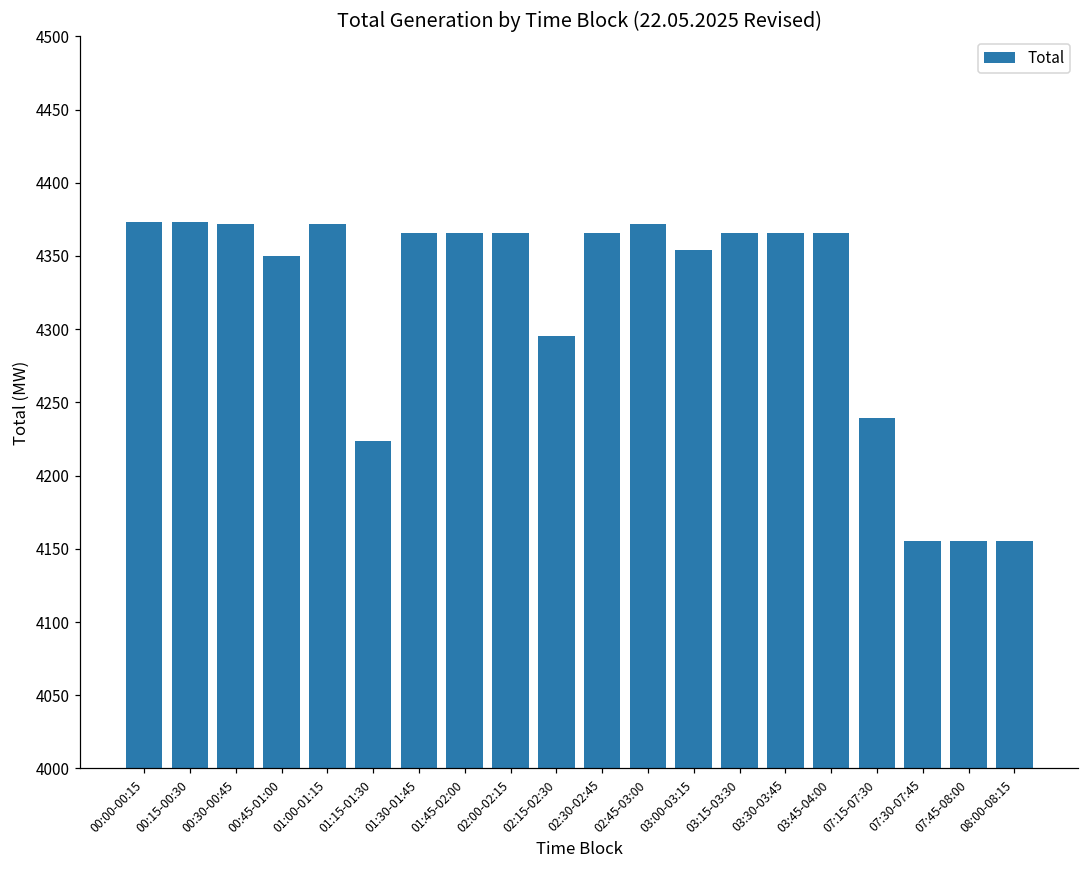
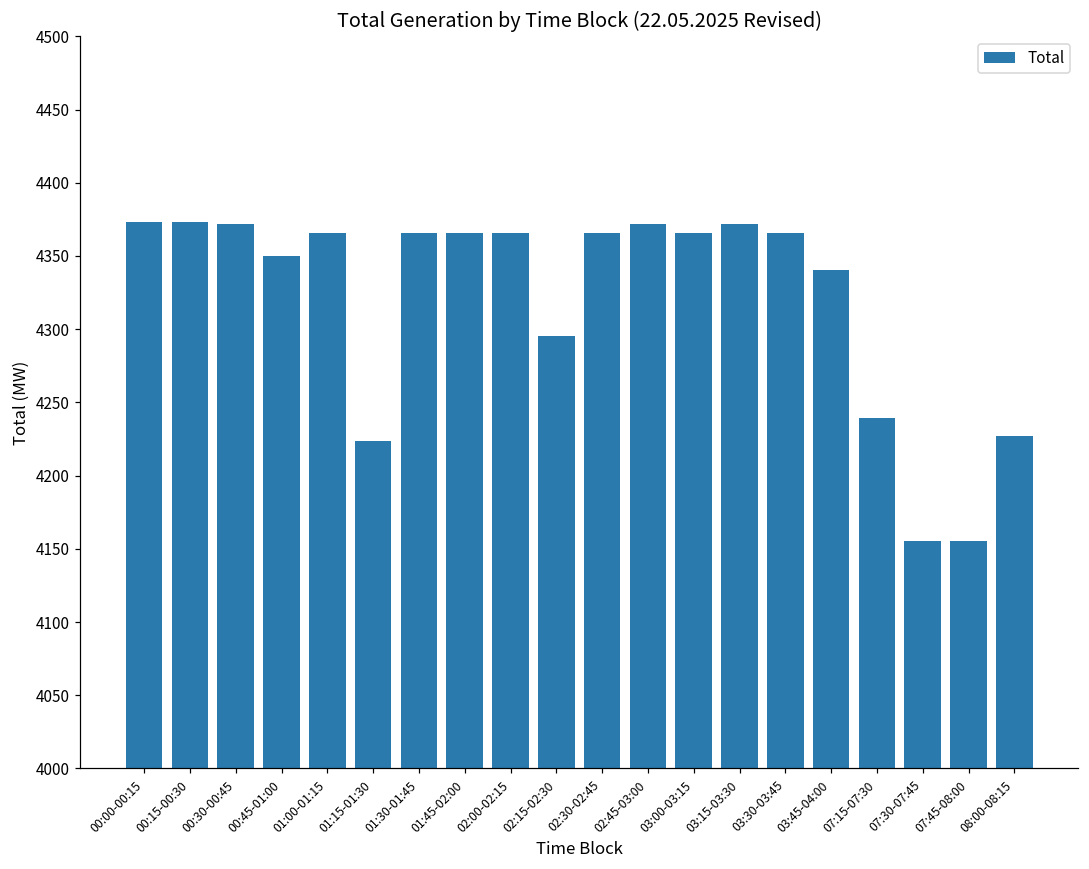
  {
    "00:00-00:15": 4374,
    "00:15-00:30": 4374,
    "00:30-00:45": 4372,
    "00:45-01:00": 4350,
-   "01:00-01:15": 4372,
+   "01:00-01:15": 4366,
    "01:15-01:30": 4224,
    "01:30-01:45": 4366,
    "01:45-02:00": 4366,
    "02:00-02:15": 4366,
    "02:15-02:30": 4295,
    "02:30-02:45": 4366,
    "02:45-03:00": 4372,
-   "03:00-03:15": 4354,
-   "03:15-03:30": 4366,
+   "03:00-03:15": 4366,
+   "03:15-03:30": 4372,
    "03:30-03:45": 4366,
-   "03:45-04:00": 4366,
+   "03:45-04:00": 4340,
    "07:15-07:30": 4240,
    "07:30-07:45": 4156,
    "07:45-08:00": 4156,
-   "08:00-08:15": 4156
+   "08:00-08:15": 4227
  }
